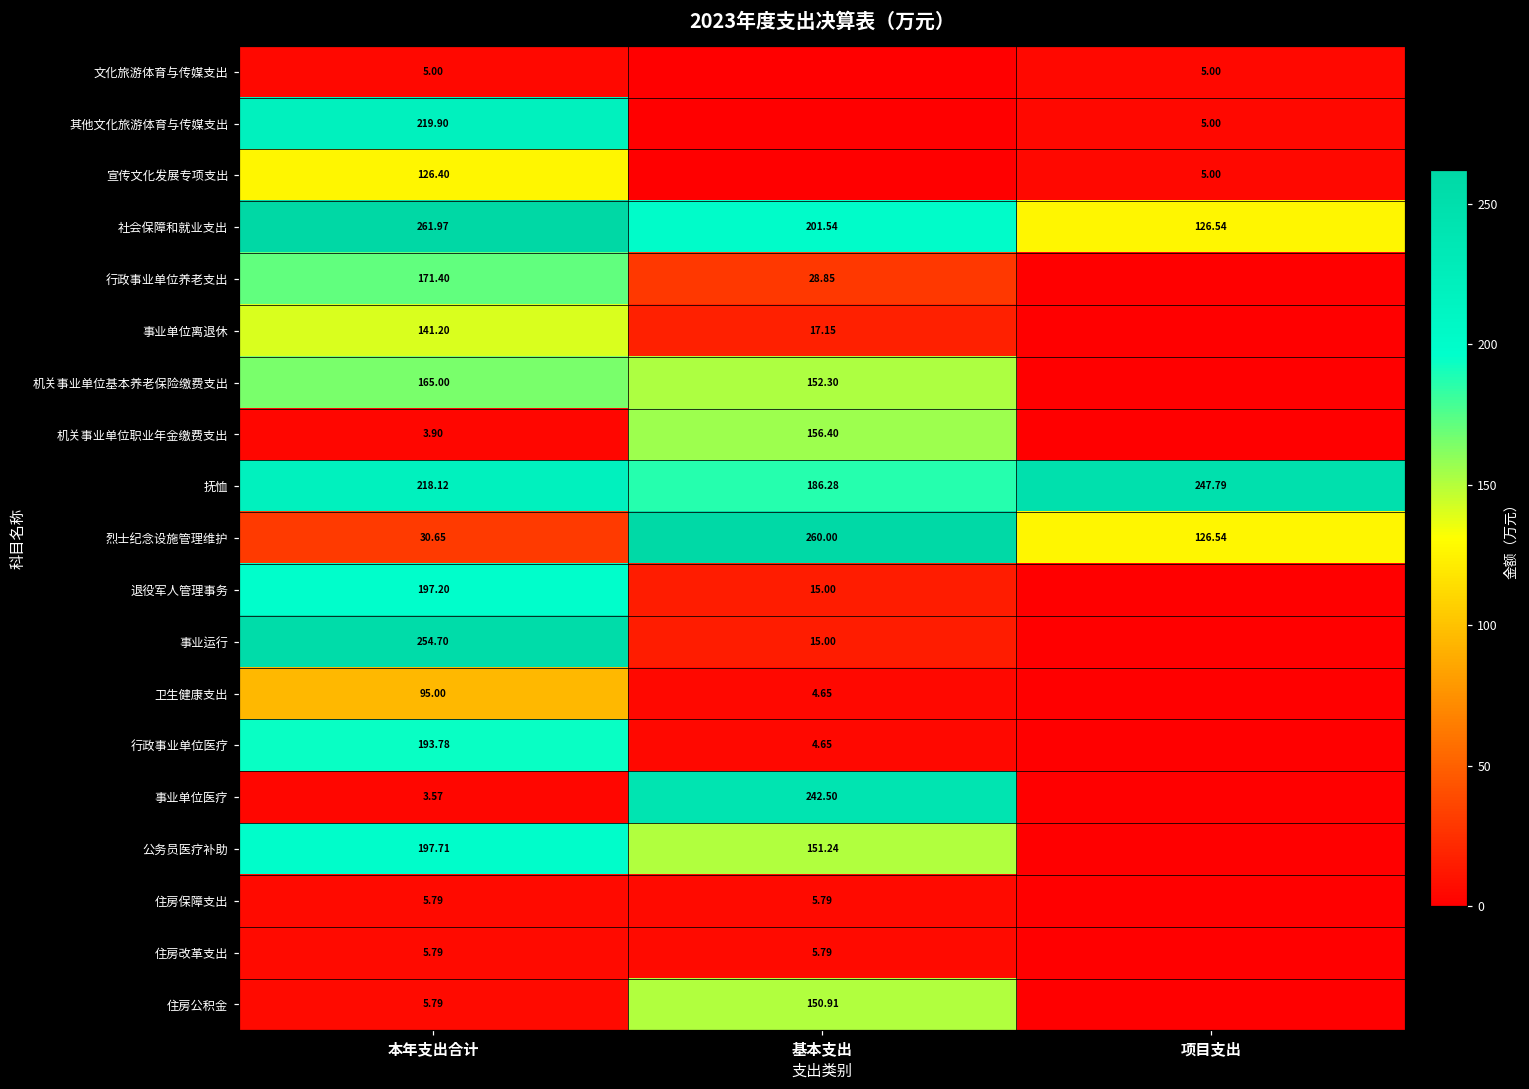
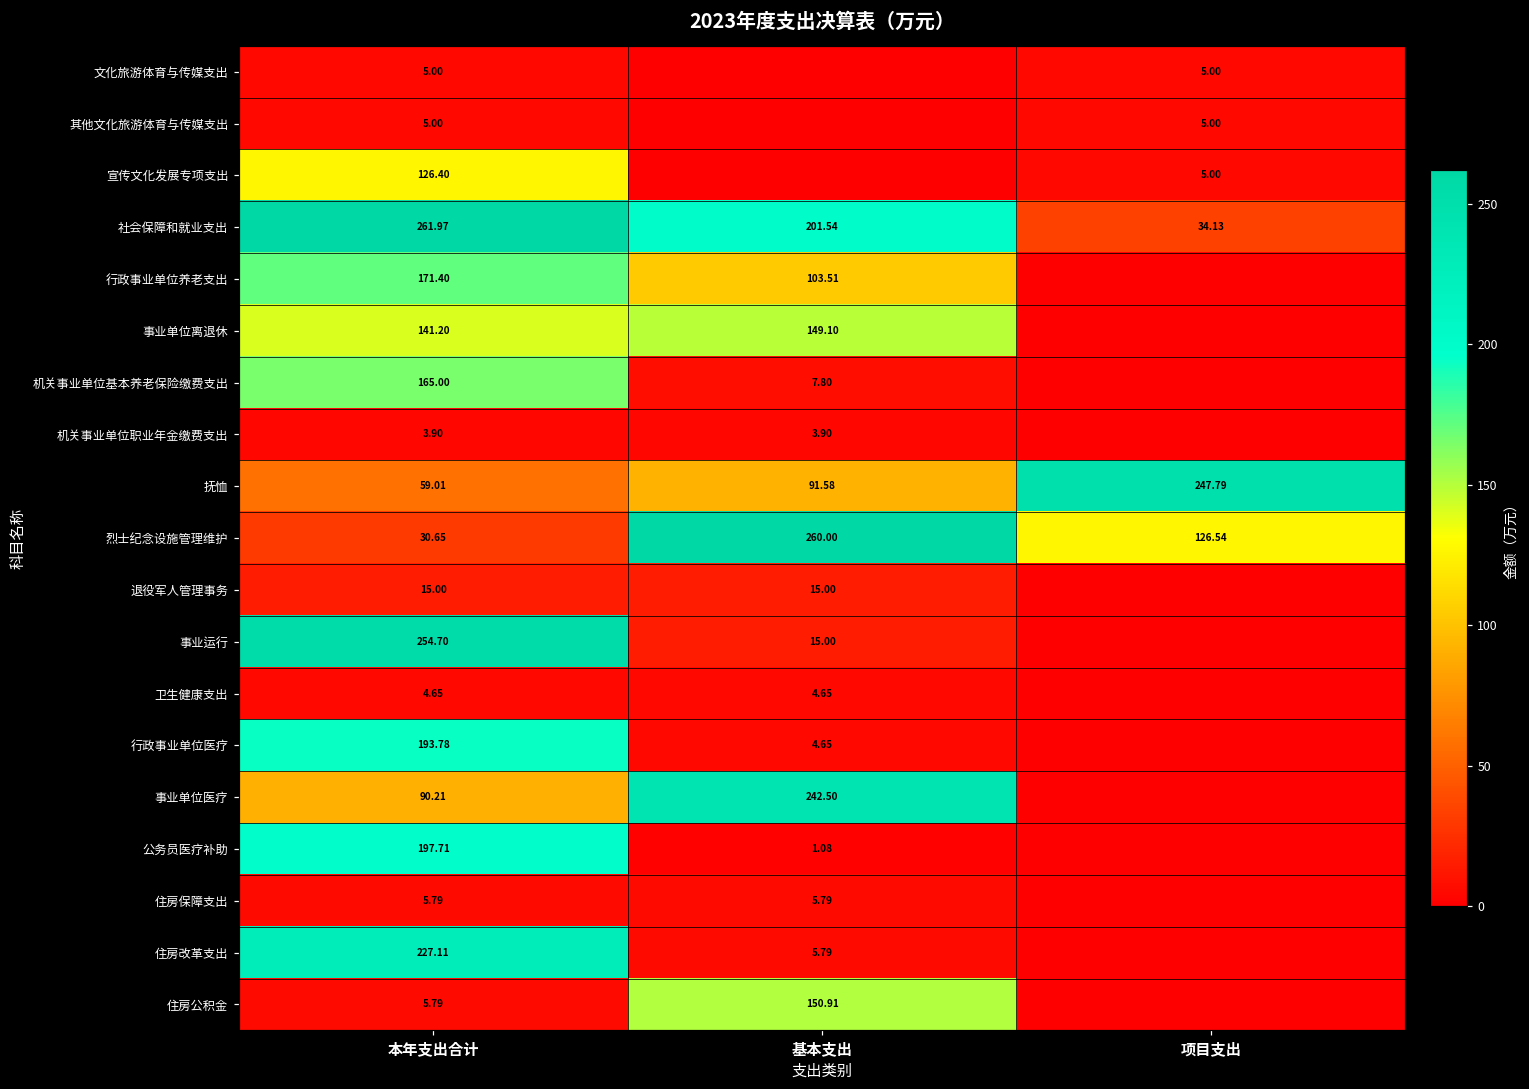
  {
    "文化旅游体育与传媒支出": {
      "本年支出合计": 5.00,
      "项目支出": 5.00
    },
    "其他文化旅游体育与传媒支出": {
-     "本年支出合计": 219.90,
+     "本年支出合计": 5.00,
      "项目支出": 5.00
    },
    "宣传文化发展专项支出": {
      "本年支出合计": 126.40,
      "项目支出": 5.00
    },
    "社会保障和就业支出": {
      "本年支出合计": 261.97,
      "基本支出": 201.54,
-     "项目支出": 126.54
+     "项目支出": 34.13
    },
    "行政事业单位养老支出": {
      "本年支出合计": 171.40,
-     "基本支出": 28.85
+     "基本支出": 103.51
    },
    "事业单位离退休": {
      "本年支出合计": 141.20,
-     "基本支出": 17.15
+     "基本支出": 149.10
    },
    "机关事业单位基本养老保险缴费支出": {
      "本年支出合计": 165.00,
-     "基本支出": 152.30
+     "基本支出": 7.80
    },
    "机关事业单位职业年金缴费支出": {
      "本年支出合计": 3.90,
-     "基本支出": 156.40
+     "基本支出": 3.90
    },
    "抚恤": {
-     "本年支出合计": 218.12,
-     "基本支出": 186.28,
+     "本年支出合计": 59.01,
+     "基本支出": 91.58,
      "项目支出": 247.79
    },
    "烈士纪念设施管理维护": {
      "本年支出合计": 30.65,
      "基本支出": 260.00,
      "项目支出": 126.54
    },
    "退役军人管理事务": {
-     "本年支出合计": 197.20,
+     "本年支出合计": 15.00,
      "基本支出": 15.00
    },
    "事业运行": {
      "本年支出合计": 254.70,
      "基本支出": 15.00
    },
    "卫生健康支出": {
-     "本年支出合计": 95.00,
+     "本年支出合计": 4.65,
      "基本支出": 4.65
    },
    "行政事业单位医疗": {
      "本年支出合计": 193.78,
      "基本支出": 4.65
    },
    "事业单位医疗": {
-     "本年支出合计": 3.57,
+     "本年支出合计": 90.21,
      "基本支出": 242.50
    },
    "公务员医疗补助": {
      "本年支出合计": 197.71,
-     "基本支出": 151.24
+     "基本支出": 1.08
    },
    "住房保障支出": {
      "本年支出合计": 5.79,
      "基本支出": 5.79
    },
    "住房改革支出": {
-     "本年支出合计": 5.79,
+     "本年支出合计": 227.11,
      "基本支出": 5.79
    },
    "住房公积金": {
      "本年支出合计": 5.79,
      "基本支出": 150.91
    }
  }
